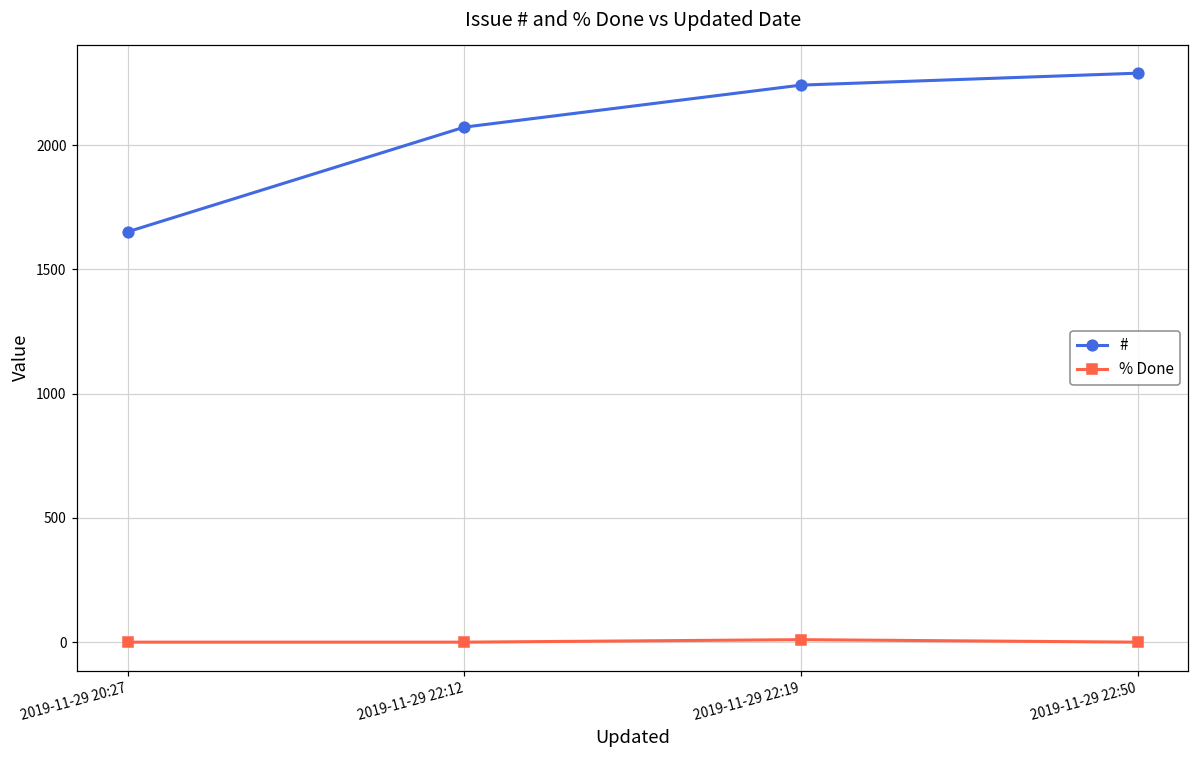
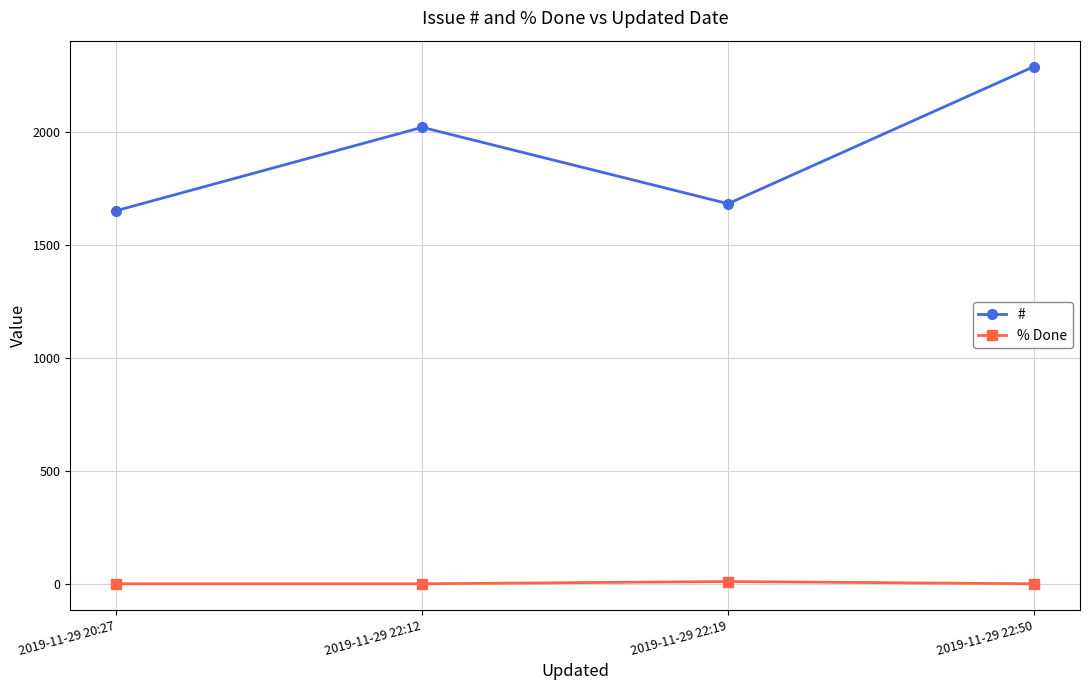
  {
    "#": {
      "2019-11-29 20:27": 1650,
-     "2019-11-29 22:12": 2070,
-     "2019-11-29 22:19": 2240,
+     "2019-11-29 22:12": 2020,
+     "2019-11-29 22:19": 1680,
      "2019-11-29 22:50": 2290
    },
    "% Done": {
      "2019-11-29 20:27": 0,
      "2019-11-29 22:12": 0,
      "2019-11-29 22:19": 10,
      "2019-11-29 22:50": 0
    }
  }
